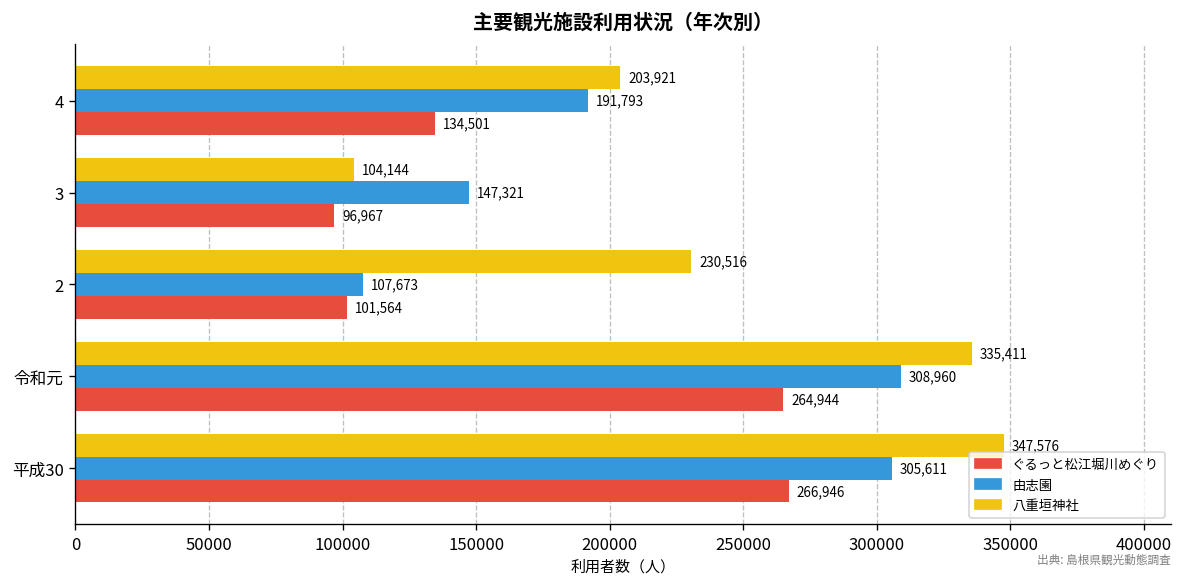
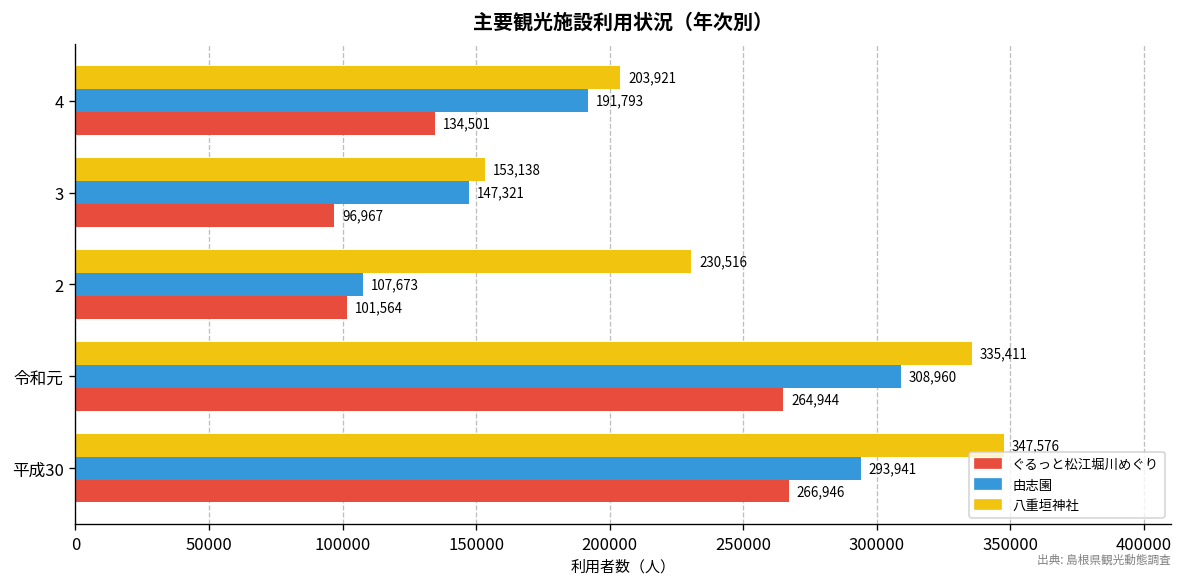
  {
    "ぐるっと松江堀川めぐり": {
      "4": "134,501",
      "3": "96,967",
      "2": "101,564",
      "令和元": "264,944",
      "平成30": "266,946"
    },
    "由志園": {
      "4": "191,793",
      "3": "147,321",
      "2": "107,673",
      "令和元": "308,960",
-     "平成30": "305,611"
+     "平成30": "293,941"
    },
    "八重垣神社": {
      "4": "203,921",
-     "3": "104,144",
+     "3": "153,138",
      "2": "230,516",
      "令和元": "335,411",
      "平成30": "347,576"
    }
  }
